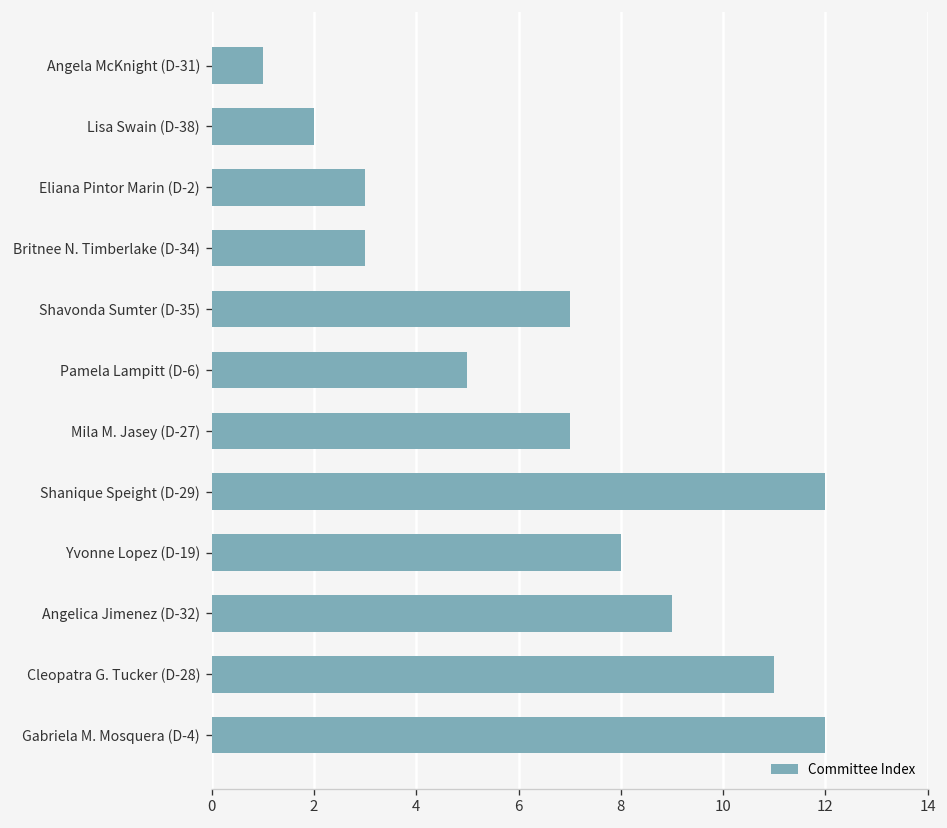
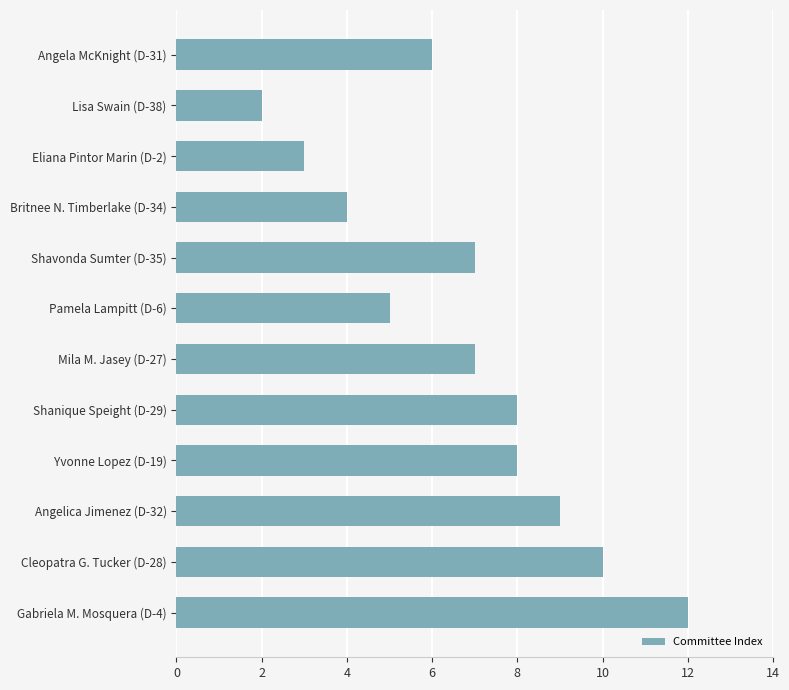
  {
-   "Angela McKnight (D-31)": 1,
+   "Angela McKnight (D-31)": 6,
    "Lisa Swain (D-38)": 2,
    "Eliana Pintor Marin (D-2)": 3,
-   "Britnee N. Timberlake (D-34)": 3,
+   "Britnee N. Timberlake (D-34)": 4,
    "Shavonda Sumter (D-35)": 7,
    "Pamela Lampitt (D-6)": 5,
    "Mila M. Jasey (D-27)": 7,
-   "Shanique Speight (D-29)": 12,
+   "Shanique Speight (D-29)": 8,
    "Yvonne Lopez (D-19)": 8,
    "Angelica Jimenez (D-32)": 9,
-   "Cleopatra G. Tucker (D-28)": 11,
+   "Cleopatra G. Tucker (D-28)": 10,
    "Gabriela M. Mosquera (D-4)": 12
  }
